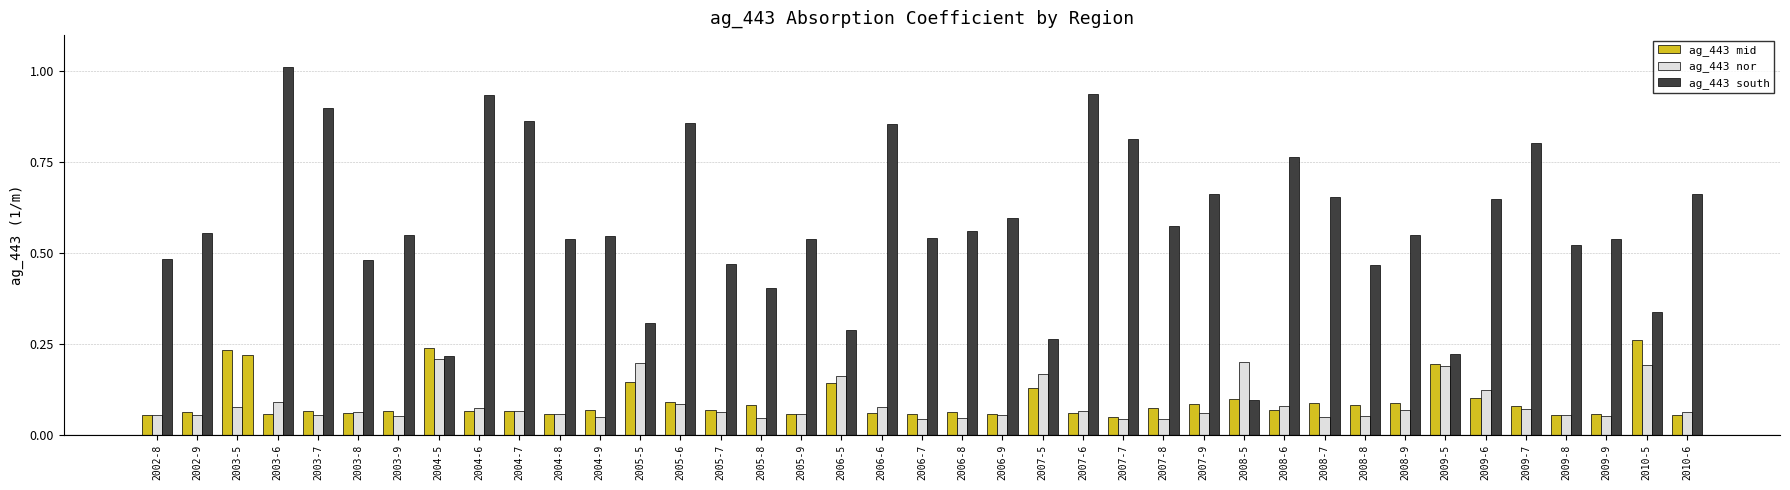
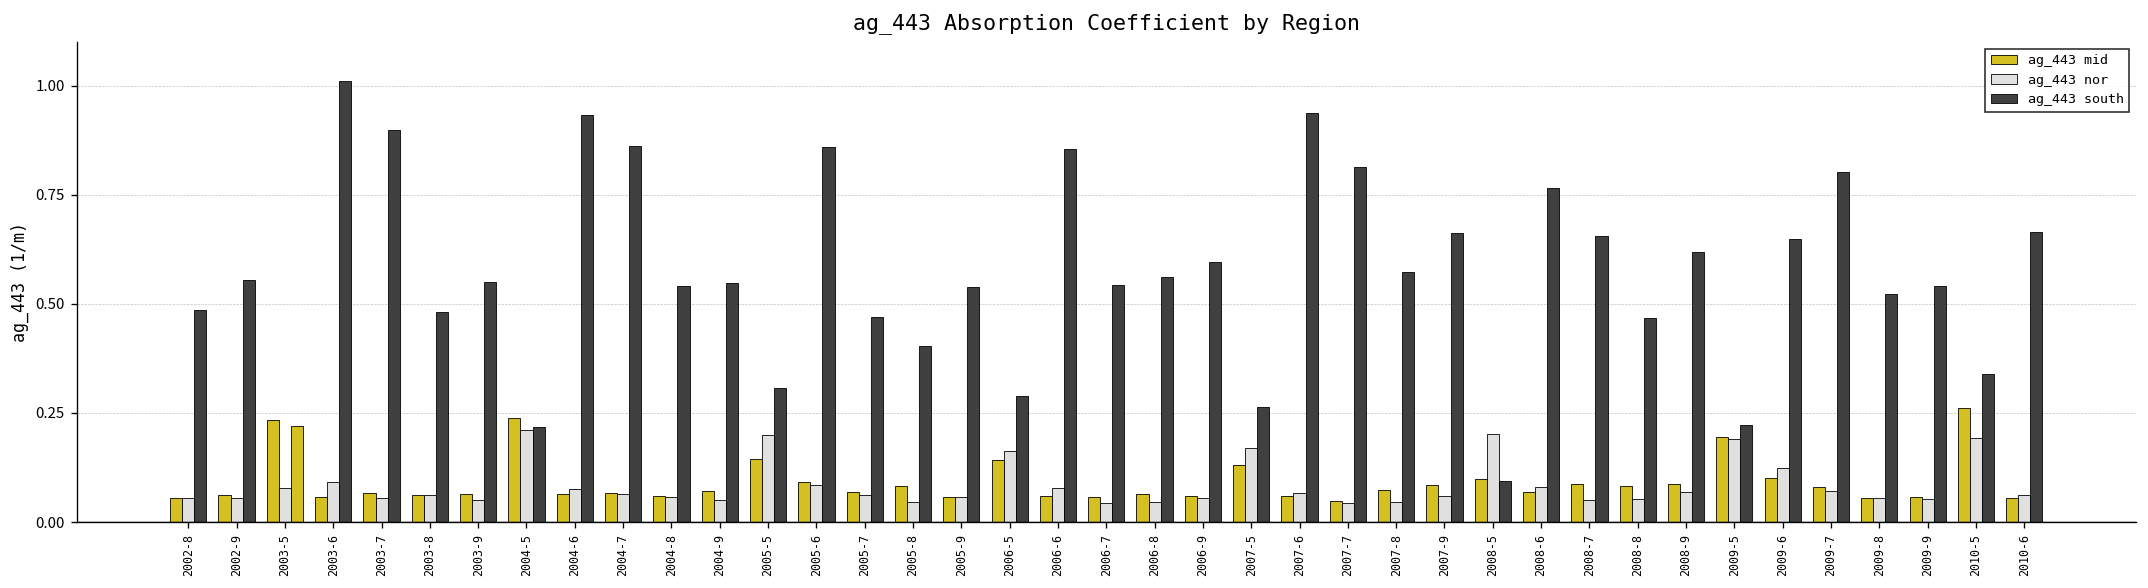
  {
    "ag_443 mid": {
      "2002-8": 0.06,
      "2002-9": 0.06,
      "2003-5": 0.23,
      "2003-6": 0.06,
      "2003-7": 0.07,
      "2003-8": 0.06,
      "2003-9": 0.07,
      "2004-5": 0.24,
      "2004-6": 0.07,
      "2004-7": 0.07,
      "2004-8": 0.06,
      "2004-9": 0.07,
      "2005-5": 0.15,
      "2005-6": 0.09,
      "2005-7": 0.07,
      "2005-8": 0.08,
      "2005-9": 0.06,
      "2006-5": 0.14,
      "2006-6": 0.06,
      "2006-7": 0.06,
      "2006-8": 0.06,
      "2006-9": 0.06,
      "2007-5": 0.13,
      "2007-6": 0.06,
      "2007-7": 0.05,
      "2007-8": 0.07,
      "2007-9": 0.08,
      "2008-5": 0.10,
      "2008-6": 0.07,
      "2008-7": 0.09,
      "2008-8": 0.08,
      "2008-9": 0.09,
      "2009-5": 0.20,
      "2009-6": 0.10,
      "2009-7": 0.08,
      "2009-8": 0.05,
      "2009-9": 0.06,
      "2010-5": 0.26,
      "2010-6": 0.05
    },
    "ag_443 nor": {
      "2002-8": 0.05,
      "2002-9": 0.05,
      "2003-5": 0.08,
      "2003-6": 0.09,
      "2003-7": 0.05,
      "2003-8": 0.06,
      "2003-9": 0.05,
      "2004-5": 0.21,
      "2004-6": 0.08,
      "2004-7": 0.07,
      "2004-8": 0.06,
      "2004-9": 0.05,
      "2005-5": 0.20,
      "2005-6": 0.08,
      "2005-7": 0.06,
      "2005-8": 0.05,
      "2005-9": 0.06,
      "2006-5": 0.16,
      "2006-6": 0.08,
      "2006-7": 0.04,
      "2006-8": 0.05,
      "2006-9": 0.06,
      "2007-5": 0.17,
      "2007-6": 0.07,
      "2007-7": 0.04,
      "2007-8": 0.05,
      "2007-9": 0.06,
      "2008-5": 0.20,
      "2008-6": 0.08,
      "2008-7": 0.05,
      "2008-8": 0.05,
      "2008-9": 0.07,
      "2009-5": 0.19,
      "2009-6": 0.12,
      "2009-7": 0.07,
      "2009-8": 0.05,
      "2009-9": 0.05,
      "2010-5": 0.19,
      "2010-6": 0.06
    },
    "ag_443 south": {
      "2002-8": 0.49,
      "2002-9": 0.56,
      "2003-5": 0.22,
      "2003-6": 1.01,
      "2003-7": 0.90,
      "2003-8": 0.48,
      "2003-9": 0.55,
      "2004-5": 0.22,
      "2004-6": 0.93,
      "2004-7": 0.86,
      "2004-8": 0.54,
      "2004-9": 0.55,
      "2005-5": 0.31,
      "2005-6": 0.86,
      "2005-7": 0.47,
      "2005-8": 0.40,
      "2005-9": 0.54,
      "2006-5": 0.29,
      "2006-6": 0.86,
      "2006-7": 0.54,
      "2006-8": 0.56,
      "2006-9": 0.60,
      "2007-5": 0.26,
      "2007-6": 0.94,
      "2007-7": 0.81,
      "2007-8": 0.57,
      "2007-9": 0.66,
      "2008-5": 0.10,
      "2008-6": 0.77,
      "2008-7": 0.66,
      "2008-8": 0.47,
-     "2008-9": 0.55,
+     "2008-9": 0.62,
      "2009-5": 0.22,
      "2009-6": 0.65,
      "2009-7": 0.80,
      "2009-8": 0.52,
      "2009-9": 0.54,
      "2010-5": 0.34,
      "2010-6": 0.66
    }
  }
